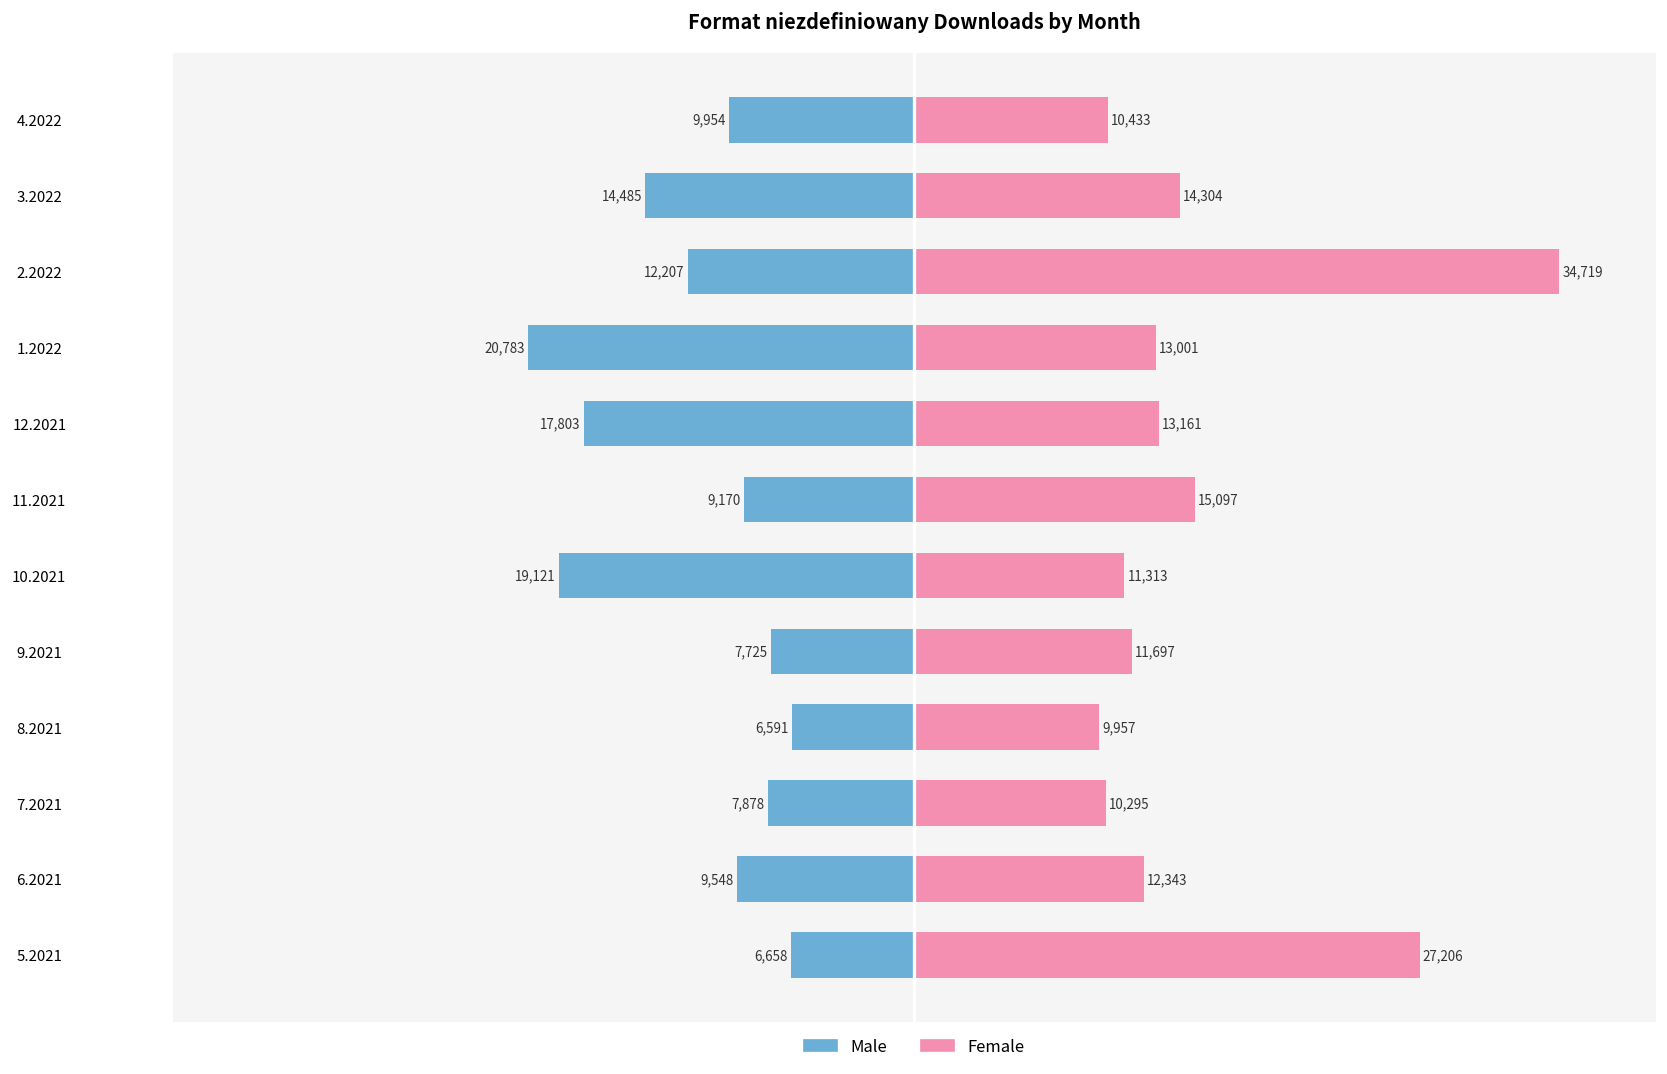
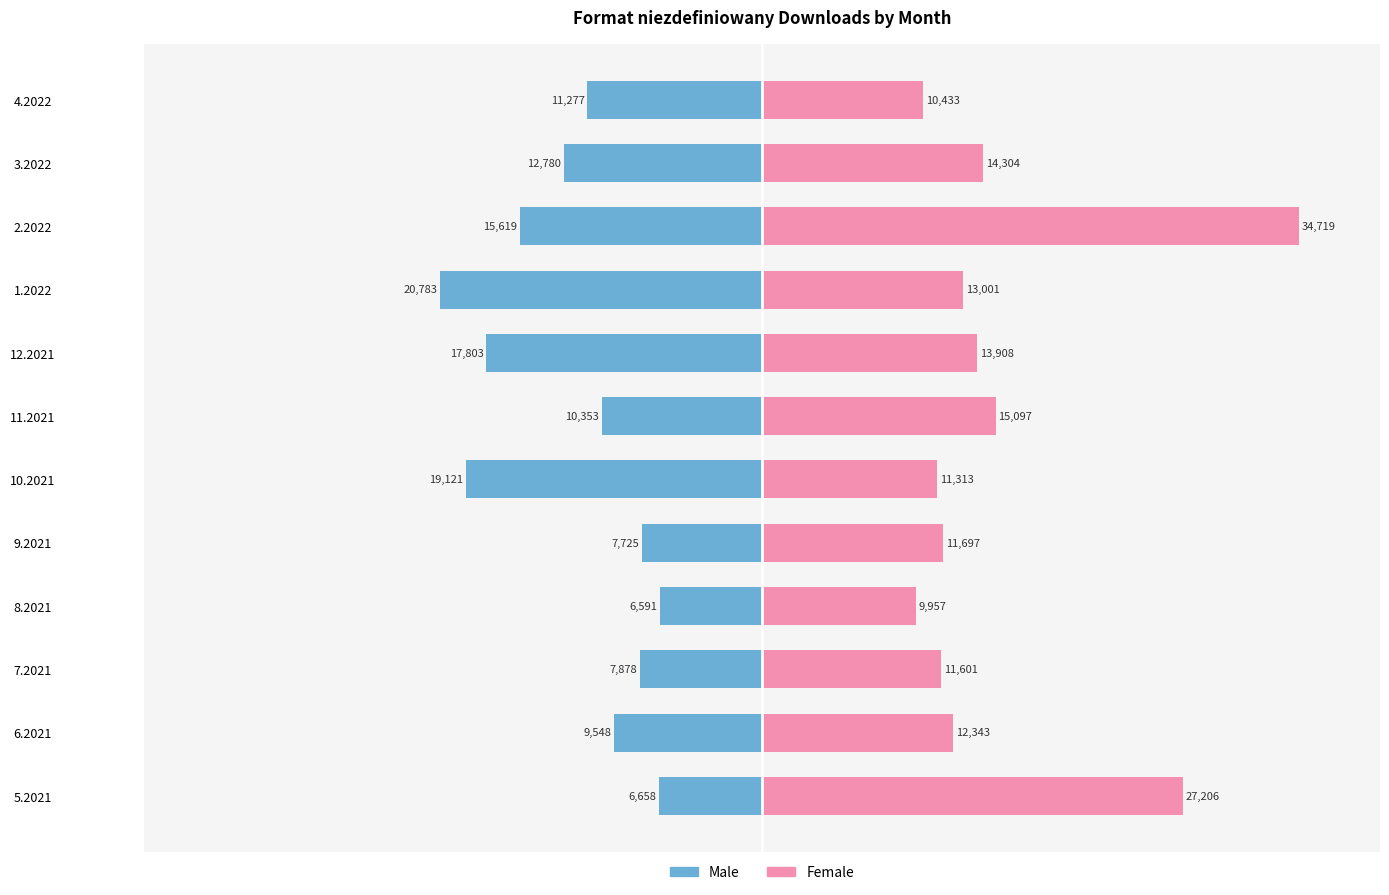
  {
    "Male": {
-     "4.2022": "9,954",
-     "3.2022": "14,485",
-     "2.2022": "12,207",
-     "11.2021": "9,170"
+     "4.2022": "11,277",
+     "3.2022": "12,780",
+     "2.2022": "15,619",
+     "11.2021": "10,353"
    },
    "Female": {
-     "12.2021": "13,161",
-     "7.2021": "10,295"
+     "12.2021": "13,908",
+     "7.2021": "11,601"
    }
  }
